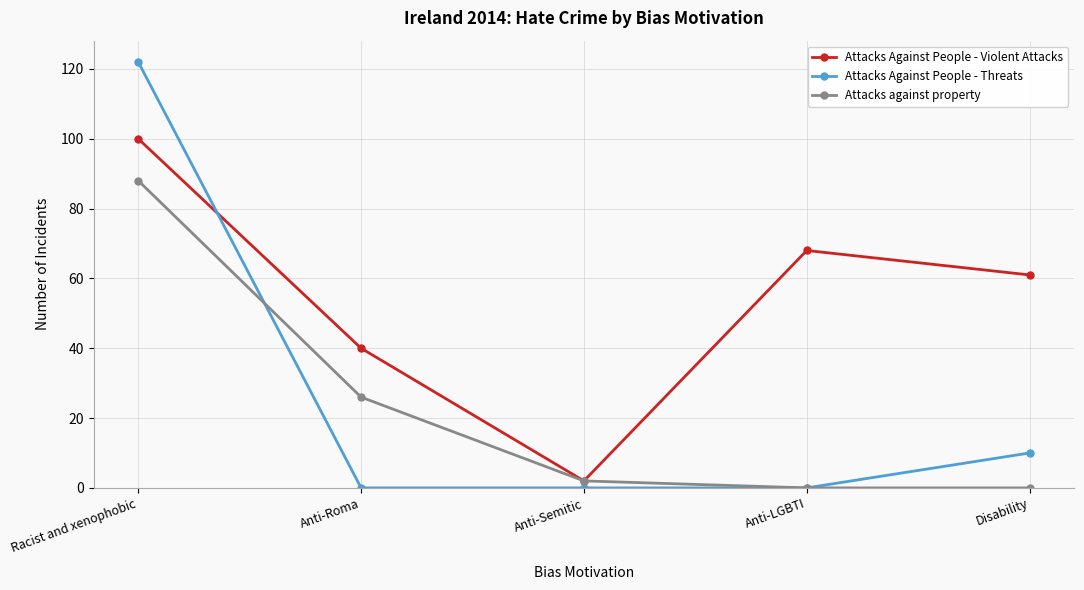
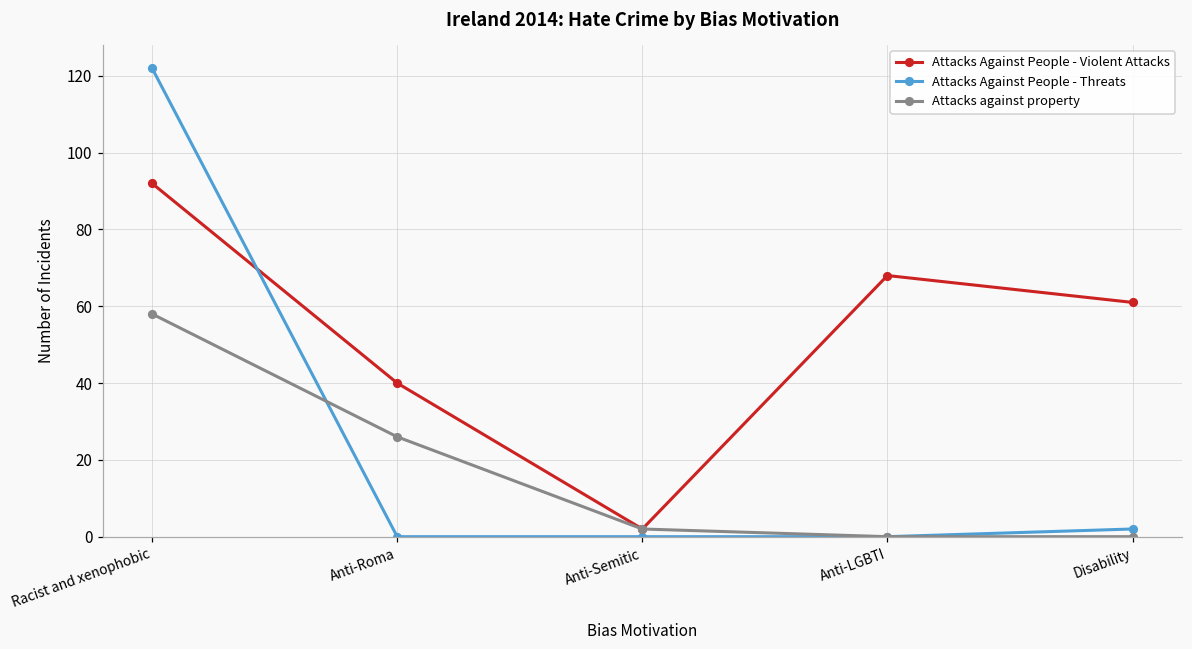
  {
    "Attacks Against People - Violent Attacks": {
-     "Racist and xenophobic": 100,
+     "Racist and xenophobic": 92,
      "Anti-Roma": 40,
      "Anti-LGBTI": 68,
      "Disability": 61
    },
    "Attacks Against People - Threats": {
      "Racist and xenophobic": 122,
      "Anti-Roma": 0,
      "Anti-Semitic": 0,
-     "Disability": 10
+     "Disability": 2
    },
    "Attacks against property": {
-     "Racist and xenophobic": 88,
+     "Racist and xenophobic": 58,
      "Anti-Roma": 26,
      "Disability": 0
    }
  }
